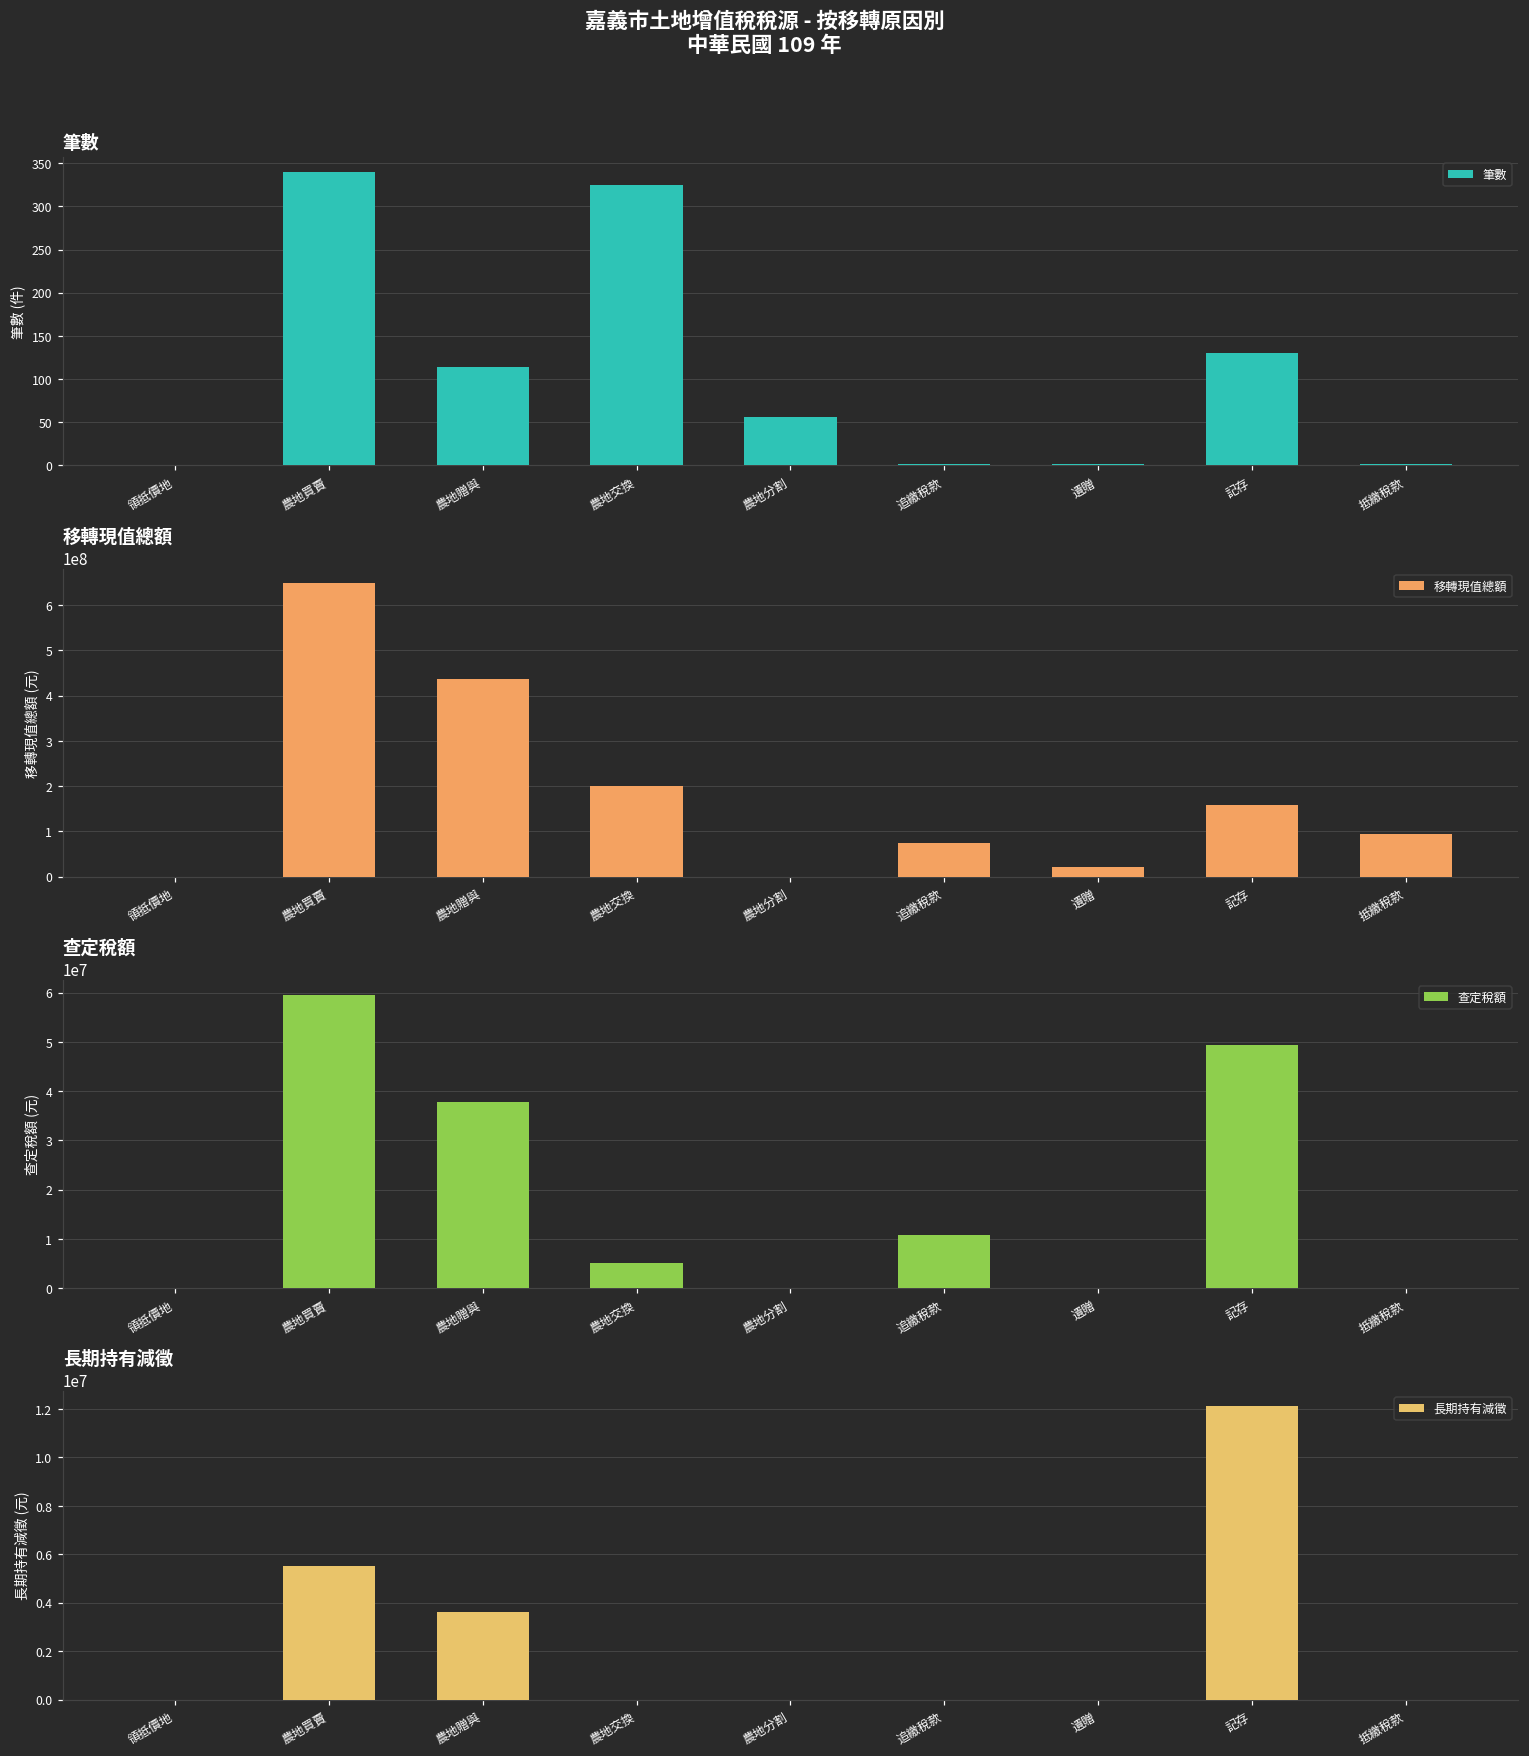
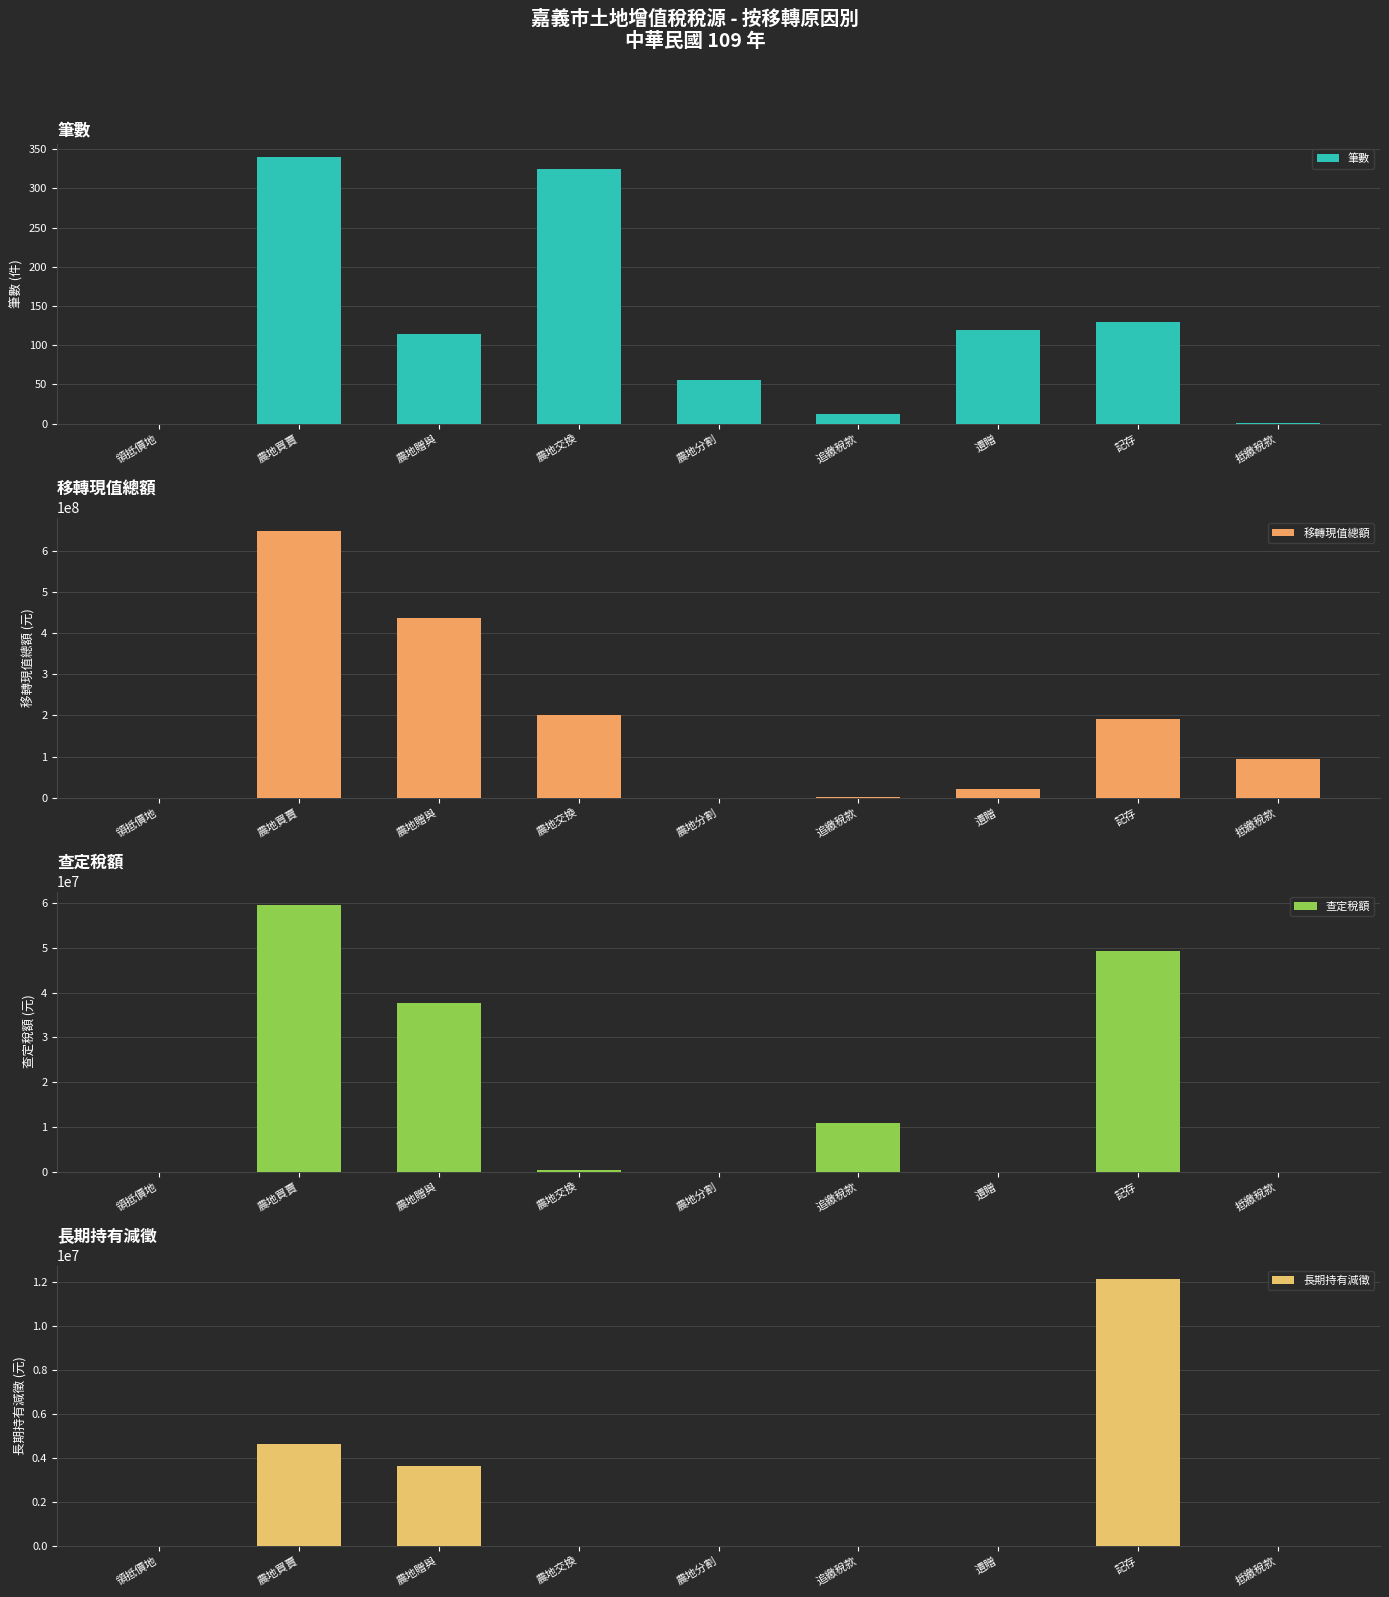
  {
    "筆數": {
      "領抵價地": 0,
      "農地買賣": 340,
      "農地贈與": 110,
      "農地交換": 330,
      "農地分割": 60,
-     "追繳稅款": 0,
-     "遺贈": 0,
+     "追繳稅款": 10,
+     "遺贈": 120,
      "記存": 130
    },
    "移轉現值總額": {
      "領抵價地": 0,
      "農地買賣": 650000000,
      "農地贈與": 440000000,
      "農地交換": 200000000,
      "農地分割": 0,
-     "追繳稅款": 70000000,
+     "追繳稅款": 0,
      "遺贈": 20000000,
-     "記存": 160000000,
+     "記存": 190000000,
      "抵繳稅款": 90000000
    },
    "查定稅額": {
      "領抵價地": 0,
      "農地買賣": 60000000,
      "農地贈與": 38000000,
-     "農地交換": 5000000,
+     "農地交換": 0,
      "農地分割": 0,
      "追繳稅款": 11000000,
      "遺贈": 0,
      "記存": 49000000,
      "抵繳稅款": 0
    },
    "長期持有減徵": {
      "領抵價地": 0,
-     "農地買賣": 5500000,
+     "農地買賣": 4600000,
      "農地贈與": 3600000,
      "農地分割": 0,
      "追繳稅款": 0,
      "遺贈": 0,
      "記存": 12100000,
      "抵繳稅款": 0
    }
  }
